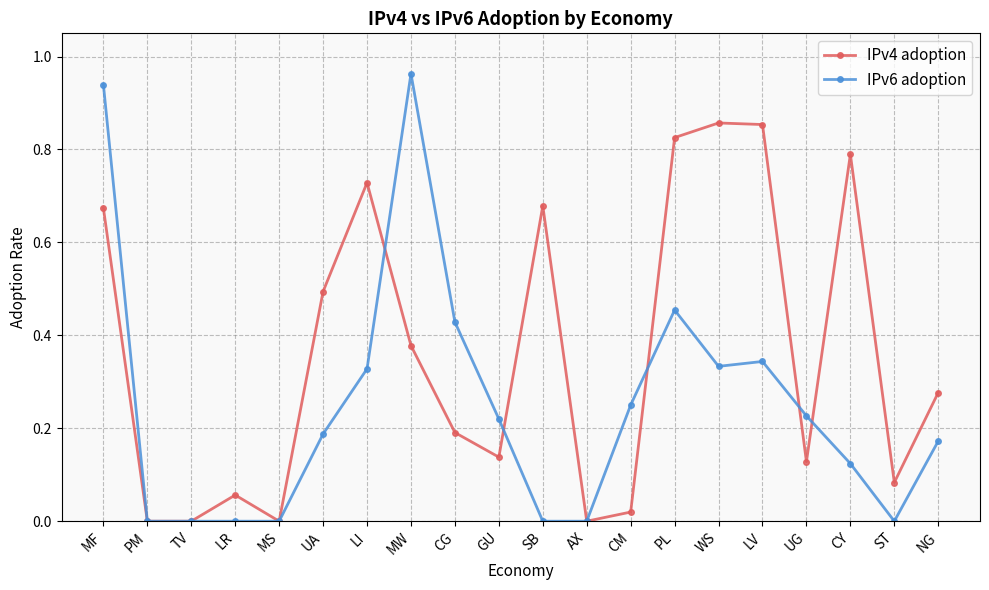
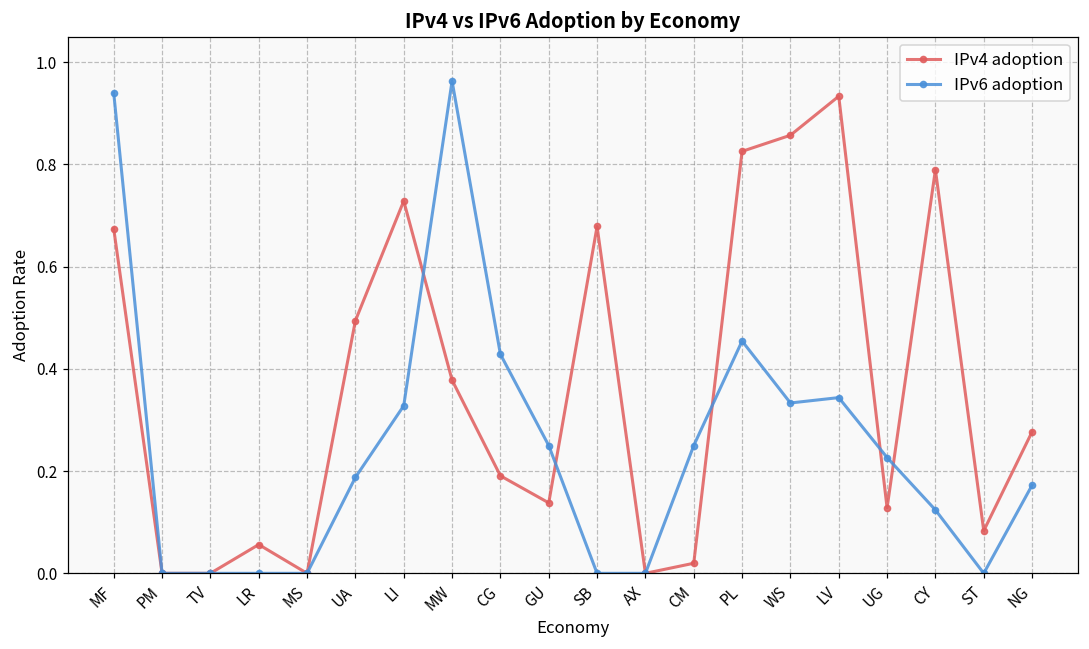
  {
    "IPv4 adoption": {
      "MF": 0.67,
      "LR": 0.06,
      "UA": 0.49,
      "LI": 0.73,
      "MW": 0.38,
      "CG": 0.19,
      "GU": 0.14,
      "SB": 0.68,
      "CM": 0.02,
      "PL": 0.83,
      "WS": 0.86,
-     "LV": 0.85,
+     "LV": 0.93,
      "UG": 0.13,
      "CY": 0.79,
      "ST": 0.08,
      "NG": 0.28
    },
    "IPv6 adoption": {
      "MF": 0.94,
      "LR": 0.00,
      "UA": 0.19,
      "LI": 0.33,
      "MW": 0.96,
      "CG": 0.43,
-     "GU": 0.22,
+     "GU": 0.25,
      "SB": 0.00,
      "CM": 0.25,
      "PL": 0.45,
      "WS": 0.33,
      "LV": 0.34,
      "UG": 0.23,
      "CY": 0.12,
      "ST": 0.00,
      "NG": 0.17
    }
  }
